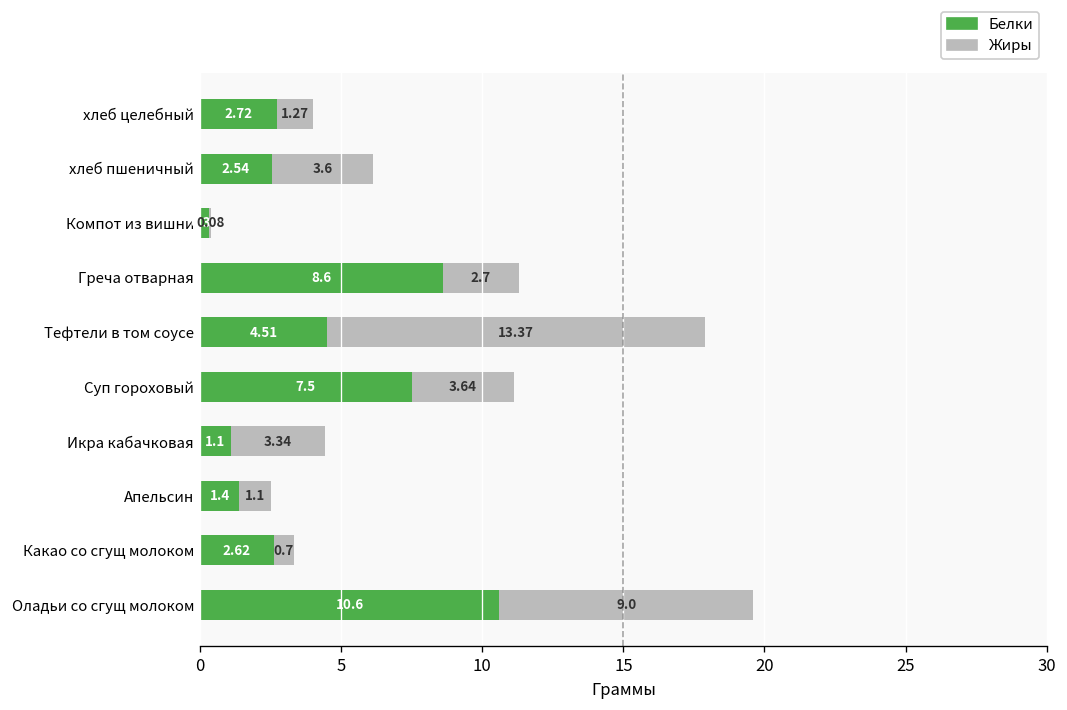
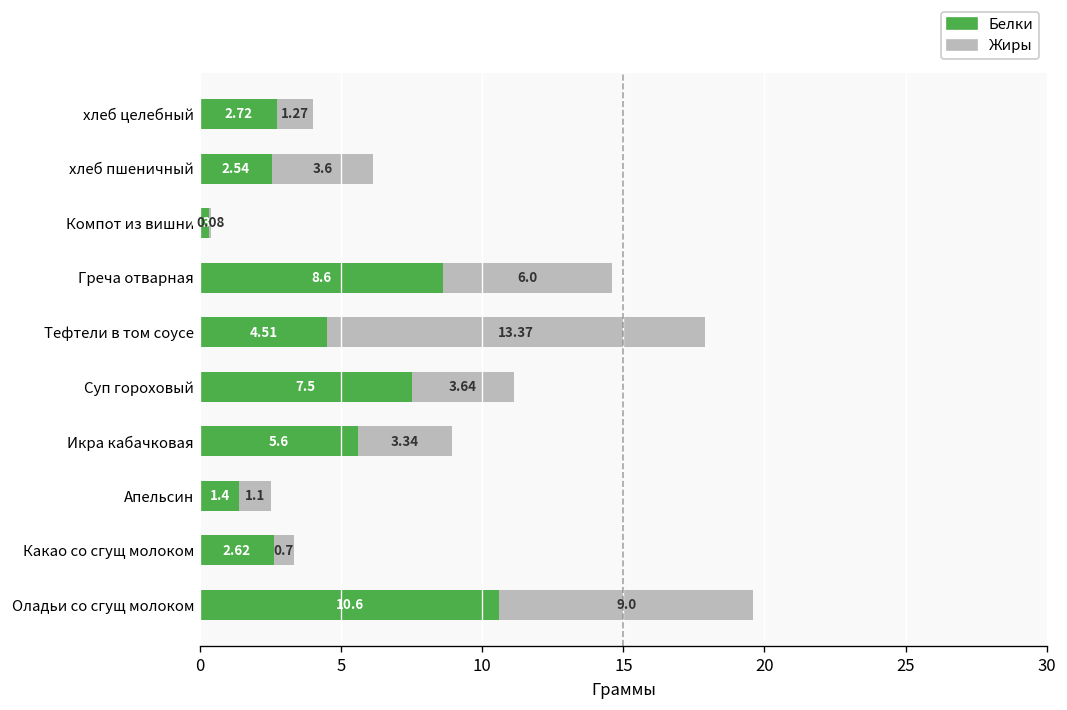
  {
    "Белки": {
      "хлеб целебный": 2.72,
      "хлеб пшеничный": 2.54,
      "Греча отварная": 8.6,
      "Тефтели в том соусе": 4.51,
      "Суп гороховый": 7.5,
-     "Икра кабачковая": 1.1,
+     "Икра кабачковая": 5.6,
      "Апельсин": 1.4,
      "Какао со сгущ молоком": 2.62,
      "Оладьи со сгущ молоком": 10.6
    },
    "Жиры": {
      "хлеб целебный": 1.27,
      "хлеб пшеничный": 3.6,
-     "Греча отварная": 2.7,
+     "Греча отварная": 6.0,
      "Тефтели в том соусе": 13.37,
      "Суп гороховый": 3.64,
      "Икра кабачковая": 3.34,
      "Апельсин": 1.1,
      "Какао со сгущ молоком": 0.7,
      "Оладьи со сгущ молоком": 9.0
    }
  }
